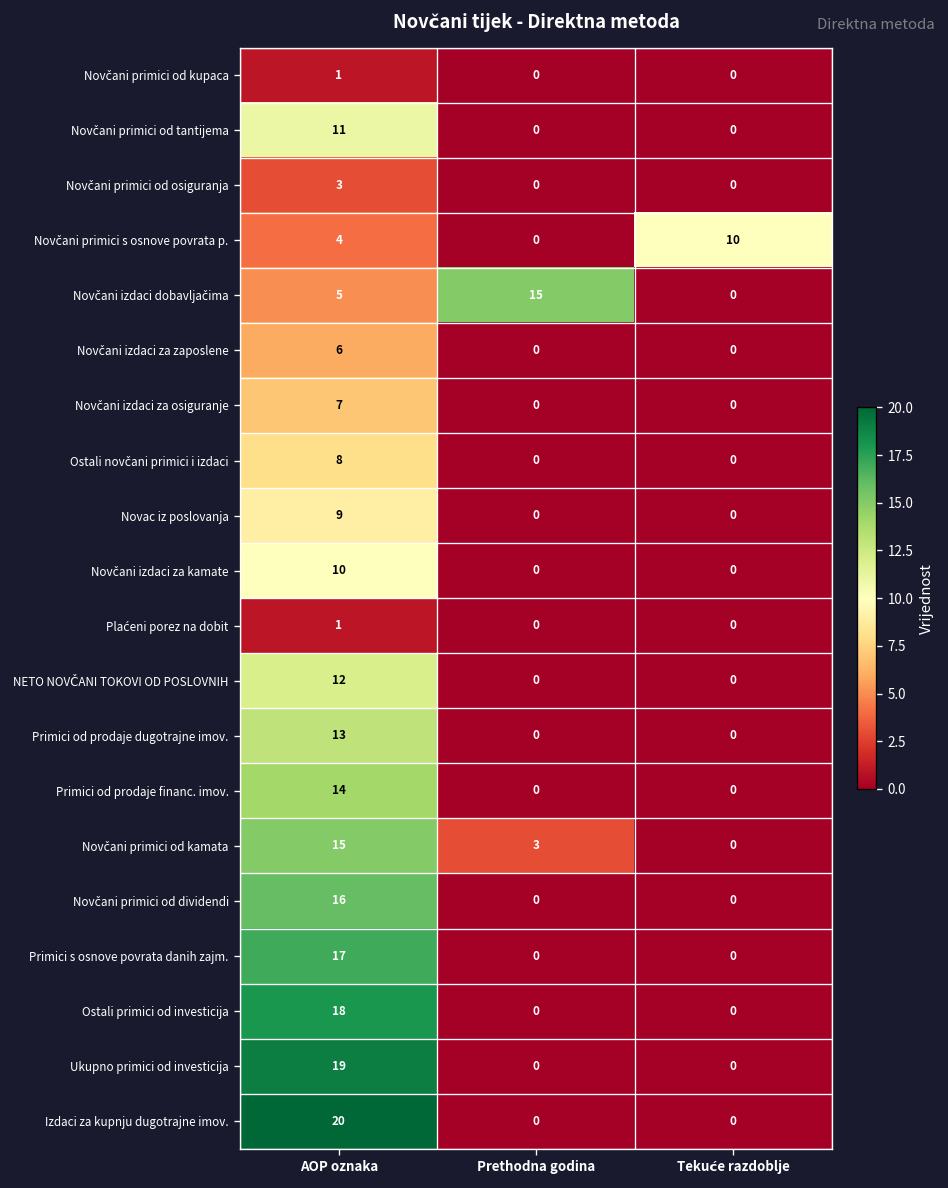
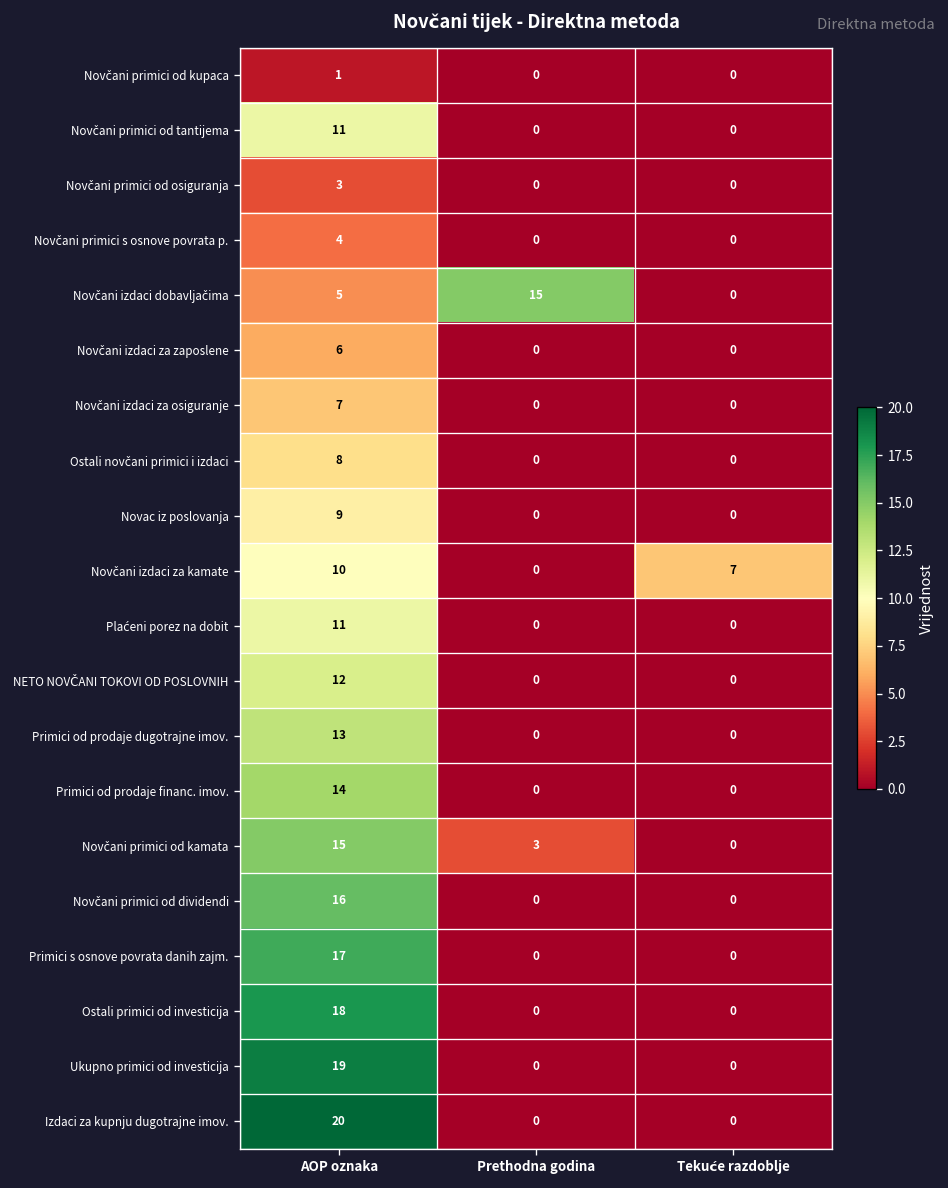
  {
    "Novčani primici od kupaca": {
      "AOP oznaka": 1,
      "Prethodna godina": 0,
      "Tekuće razdoblje": 0
    },
    "Novčani primici od tantijema": {
      "AOP oznaka": 11,
      "Prethodna godina": 0,
      "Tekuće razdoblje": 0
    },
    "Novčani primici od osiguranja": {
      "AOP oznaka": 3,
      "Prethodna godina": 0,
      "Tekuće razdoblje": 0
    },
    "Novčani primici s osnove povrata p.": {
      "AOP oznaka": 4,
      "Prethodna godina": 0,
-     "Tekuće razdoblje": 10
+     "Tekuće razdoblje": 0
    },
    "Novčani izdaci dobavljačima": {
      "AOP oznaka": 5,
      "Prethodna godina": 15,
      "Tekuće razdoblje": 0
    },
    "Novčani izdaci za zaposlene": {
      "AOP oznaka": 6,
      "Prethodna godina": 0,
      "Tekuće razdoblje": 0
    },
    "Novčani izdaci za osiguranje": {
      "AOP oznaka": 7,
      "Prethodna godina": 0,
      "Tekuće razdoblje": 0
    },
    "Ostali novčani primici i izdaci": {
      "AOP oznaka": 8,
      "Prethodna godina": 0,
      "Tekuće razdoblje": 0
    },
    "Novac iz poslovanja": {
      "AOP oznaka": 9,
      "Prethodna godina": 0,
      "Tekuće razdoblje": 0
    },
    "Novčani izdaci za kamate": {
      "AOP oznaka": 10,
      "Prethodna godina": 0,
-     "Tekuće razdoblje": 0
+     "Tekuće razdoblje": 7
    },
    "Plaćeni porez na dobit": {
-     "AOP oznaka": 1,
+     "AOP oznaka": 11,
      "Prethodna godina": 0,
      "Tekuće razdoblje": 0
    },
    "NETO NOVČANI TOKOVI OD POSLOVNIH": {
      "AOP oznaka": 12,
      "Prethodna godina": 0,
      "Tekuće razdoblje": 0
    },
    "Primici od prodaje dugotrajne imov.": {
      "AOP oznaka": 13,
      "Prethodna godina": 0,
      "Tekuće razdoblje": 0
    },
    "Primici od prodaje financ. imov.": {
      "AOP oznaka": 14,
      "Prethodna godina": 0,
      "Tekuće razdoblje": 0
    },
    "Novčani primici od kamata": {
      "AOP oznaka": 15,
      "Prethodna godina": 3,
      "Tekuće razdoblje": 0
    },
    "Novčani primici od dividendi": {
      "AOP oznaka": 16,
      "Prethodna godina": 0,
      "Tekuće razdoblje": 0
    },
    "Primici s osnove povrata danih zajm.": {
      "AOP oznaka": 17,
      "Prethodna godina": 0,
      "Tekuće razdoblje": 0
    },
    "Ostali primici od investicija": {
      "AOP oznaka": 18,
      "Prethodna godina": 0,
      "Tekuće razdoblje": 0
    },
    "Ukupno primici od investicija": {
      "AOP oznaka": 19,
      "Prethodna godina": 0,
      "Tekuće razdoblje": 0
    },
    "Izdaci za kupnju dugotrajne imov.": {
      "AOP oznaka": 20,
      "Prethodna godina": 0,
      "Tekuće razdoblje": 0
    }
  }
